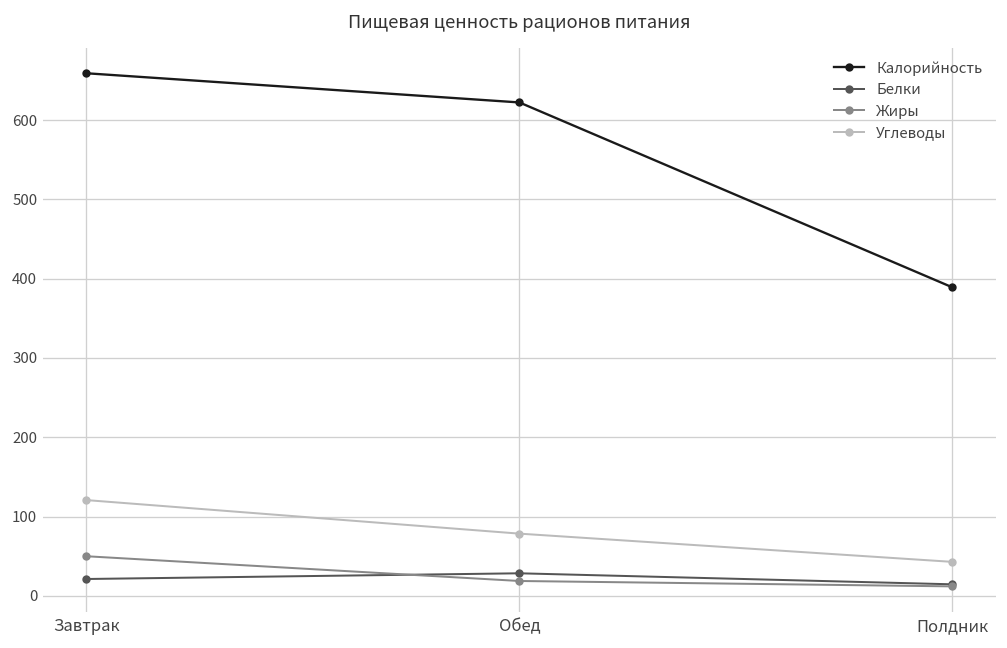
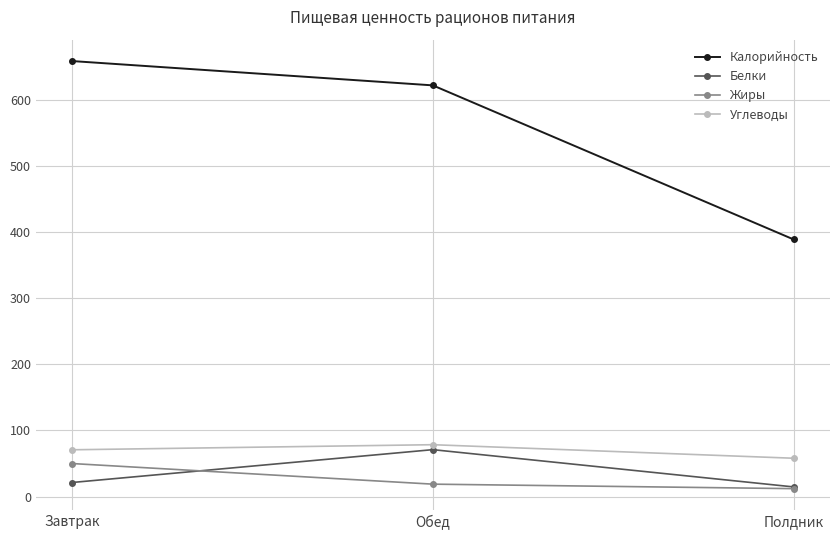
  {
    "Калорийность": {
      "Завтрак": 660,
      "Обед": 620,
      "Полдник": 390
    },
    "Белки": {
      "Завтрак": 20,
-     "Обед": 30
+     "Обед": 70
    },
    "Жиры": {
      "Завтрак": 50,
      "Обед": 20
    },
    "Углеводы": {
-     "Завтрак": 120,
+     "Завтрак": 70,
      "Обед": 80,
-     "Полдник": 40
+     "Полдник": 60
    }
  }
